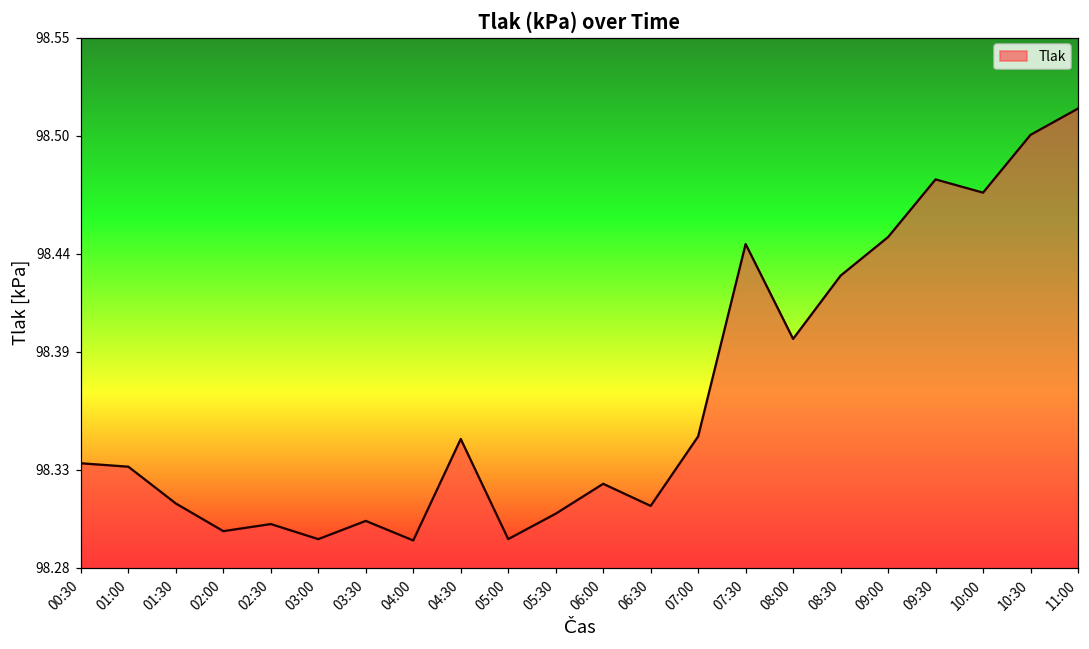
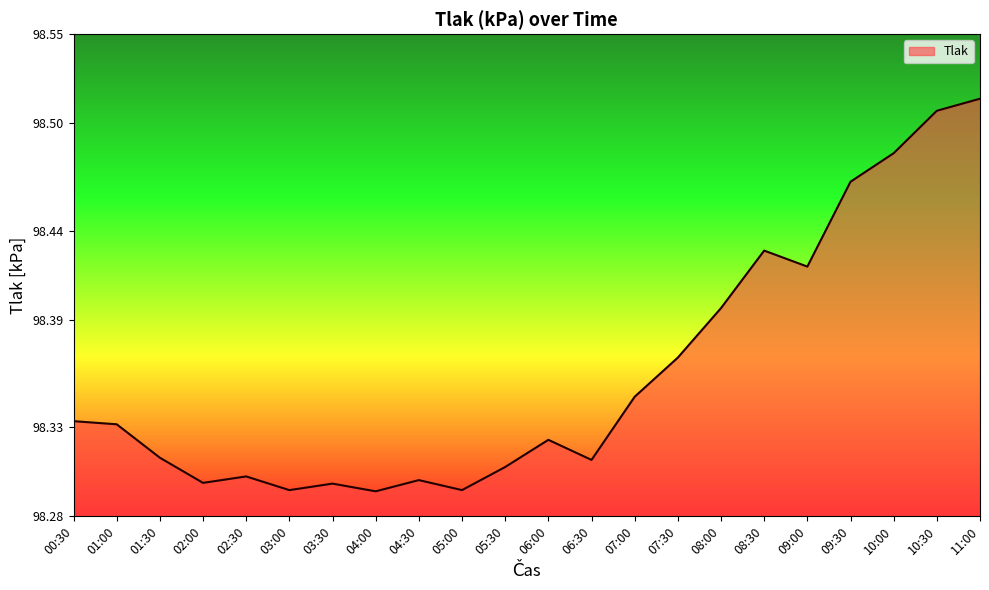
  {
    "00:30": 98.333,
    "01:00": 98.332,
    "01:30": 98.313,
    "02:00": 98.299,
    "02:30": 98.302,
    "03:00": 98.295,
-   "03:30": 98.304,
+   "03:30": 98.298,
    "04:00": 98.294,
-   "04:30": 98.346,
+   "04:30": 98.300,
    "05:00": 98.295,
    "05:30": 98.308,
    "06:00": 98.323,
    "06:30": 98.312,
    "07:00": 98.347,
-   "07:30": 98.445,
+   "07:30": 98.369,
    "08:00": 98.397,
    "08:30": 98.429,
-   "09:00": 98.448,
-   "09:30": 98.478,
-   "10:00": 98.471,
-   "10:30": 98.500,
+   "09:00": 98.420,
+   "09:30": 98.467,
+   "10:00": 98.483,
+   "10:30": 98.507,
    "11:00": 98.514
  }
